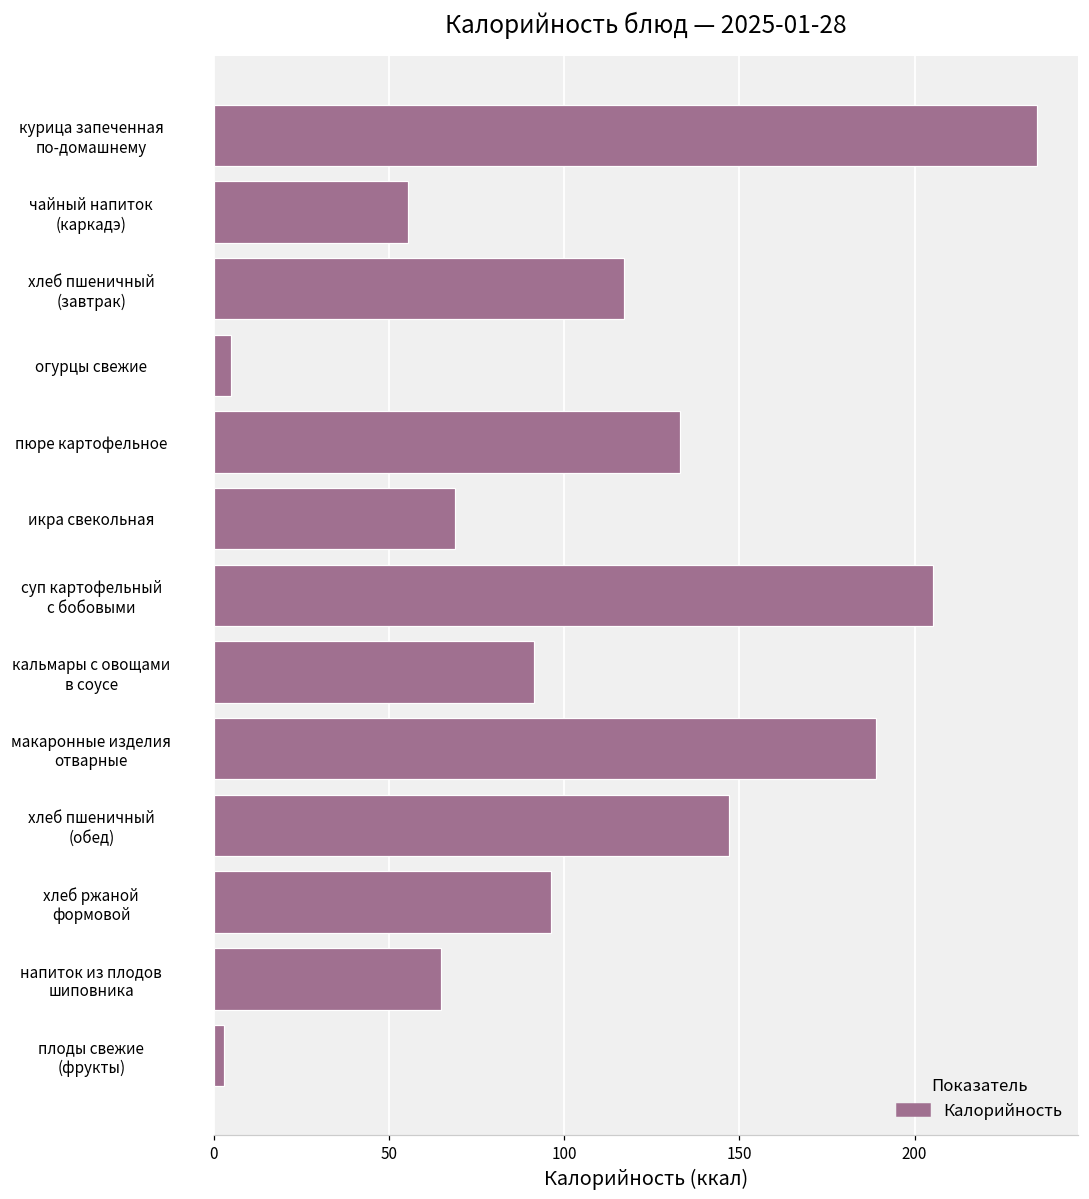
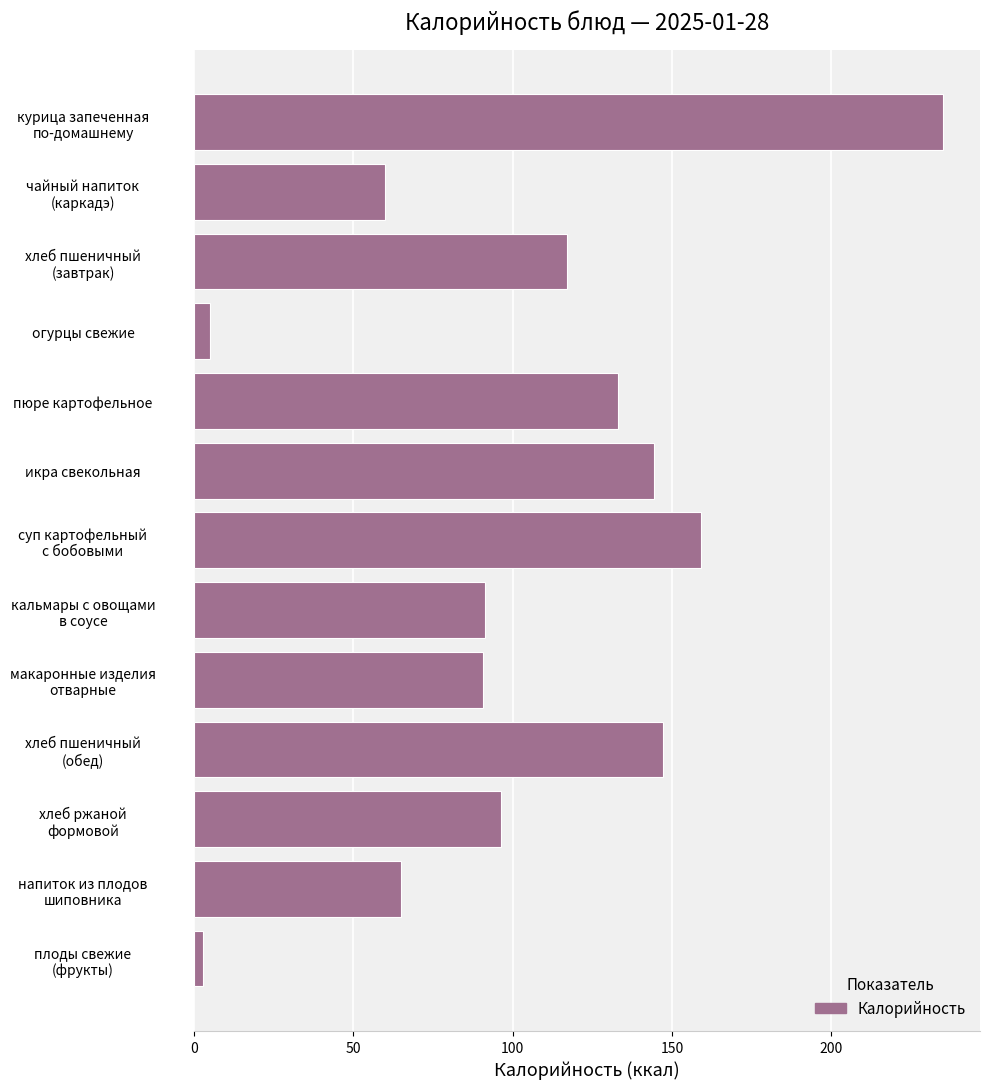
  {
    "курица запеченная по-домашнему": 235,
-   "чайный напиток (каркадэ)": 56,
+   "чайный напиток (каркадэ)": 60,
    "хлеб пшеничный (завтрак)": 117,
    "огурцы свежие": 5,
    "пюре картофельное": 133,
-   "икра свекольная": 69,
-   "суп картофельный с бобовыми": 205,
+   "икра свекольная": 144,
+   "суп картофельный с бобовыми": 159,
    "кальмары с овощами в соусе": 91,
-   "макаронные изделия отварные": 189,
+   "макаронные изделия отварные": 91,
    "хлеб пшеничный (обед)": 147,
    "хлеб ржаной формовой": 96,
    "напиток из плодов шиповника": 65,
    "плоды свежие (фрукты)": 3
  }
